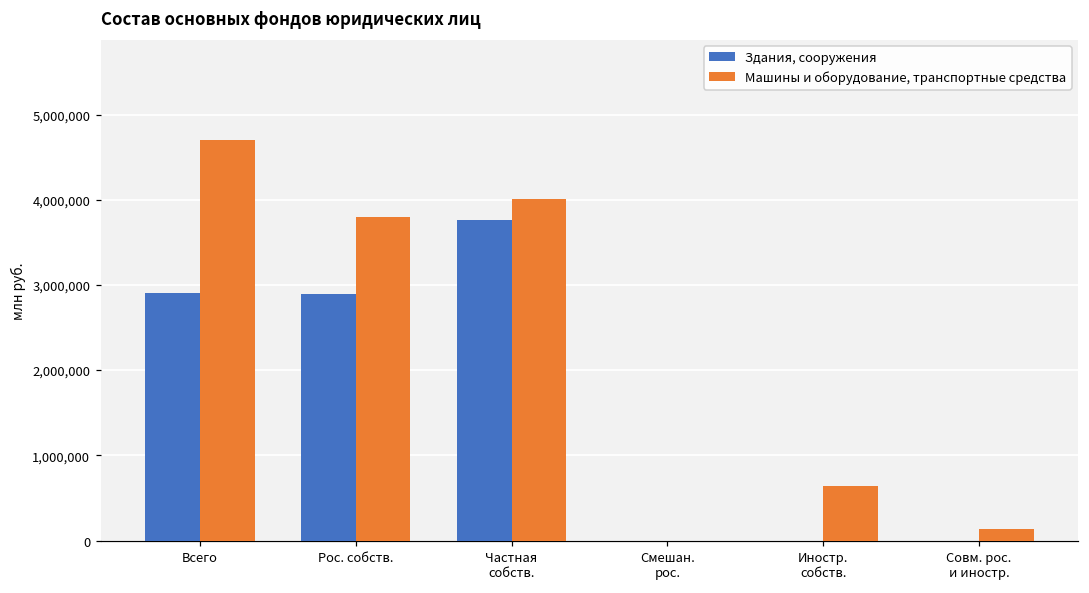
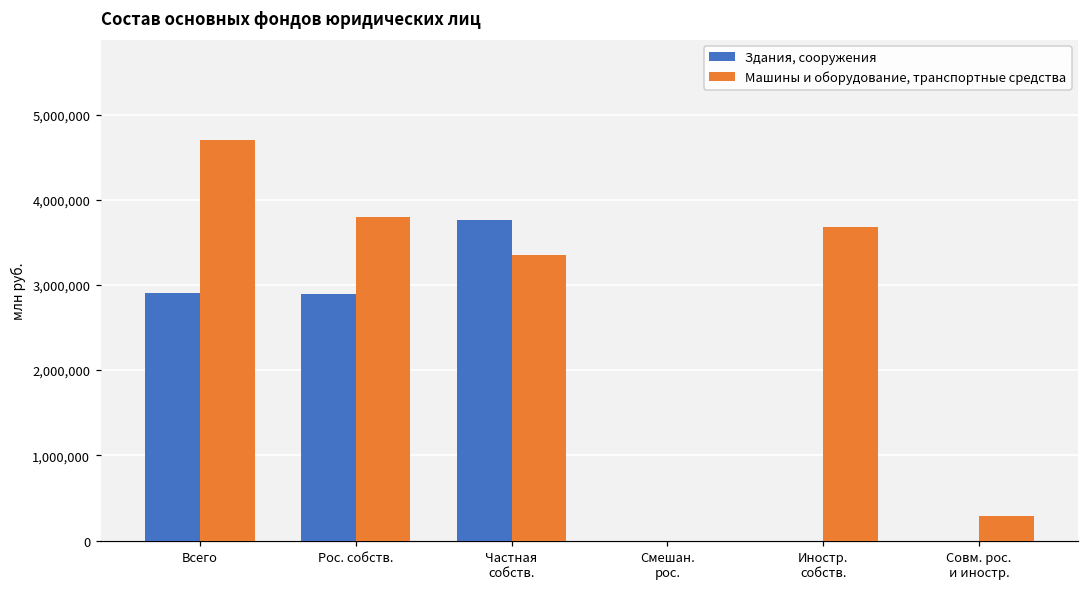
  {
    "Здания, сооружения": {
      "Всего": "2,900,000",
      "Рос. собств.": "2,900,000",
      "Частная собств.": "3,800,000",
      "Смешан. рос.": "0",
      "Иностр. собств.": "0",
      "Совм. рос. и иностр.": "0"
    },
    "Машины и оборудование, транспортные средства": {
      "Всего": "4,700,000",
      "Рос. собств.": "3,800,000",
-     "Частная собств.": "4,000,000",
+     "Частная собств.": "3,400,000",
      "Смешан. рос.": "0",
-     "Иностр. собств.": "600,000",
-     "Совм. рос. и иностр.": "100,000"
+     "Иностр. собств.": "3,700,000",
+     "Совм. рос. и иностр.": "300,000"
    }
  }
